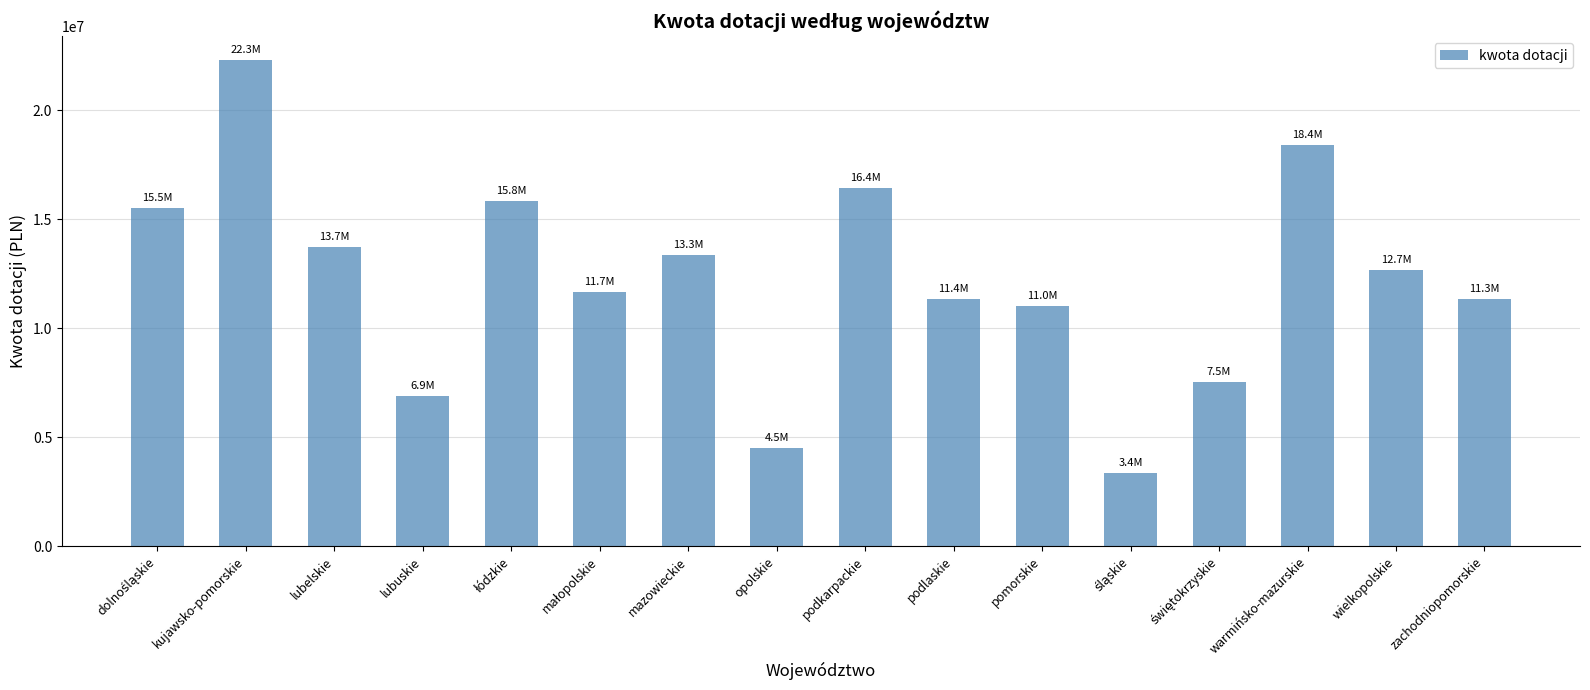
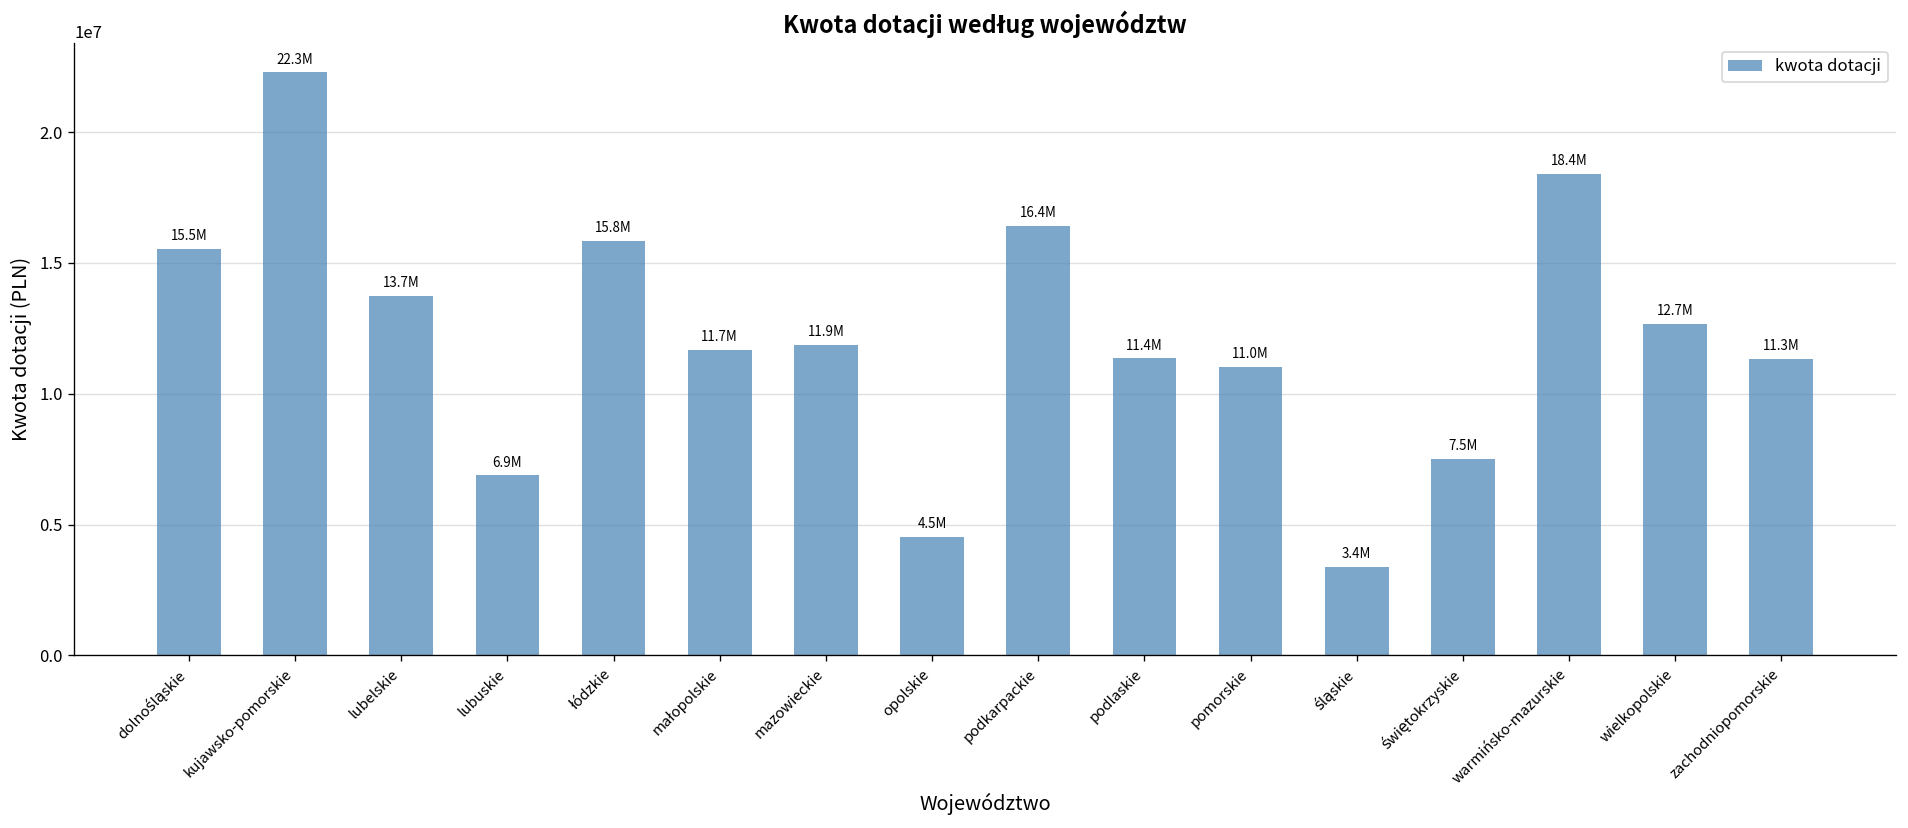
  {
    "dolnośląskie": "15.5M",
    "kujawsko-pomorskie": "22.3M",
    "lubelskie": "13.7M",
    "lubuskie": "6.9M",
    "łódzkie": "15.8M",
    "małopolskie": "11.7M",
-   "mazowieckie": "13.3M",
+   "mazowieckie": "11.9M",
    "opolskie": "4.5M",
    "podkarpackie": "16.4M",
    "podlaskie": "11.4M",
    "pomorskie": "11.0M",
    "śląskie": "3.4M",
    "świętokrzyskie": "7.5M",
    "warmińsko-mazurskie": "18.4M",
    "wielkopolskie": "12.7M",
    "zachodniopomorskie": "11.3M"
  }
